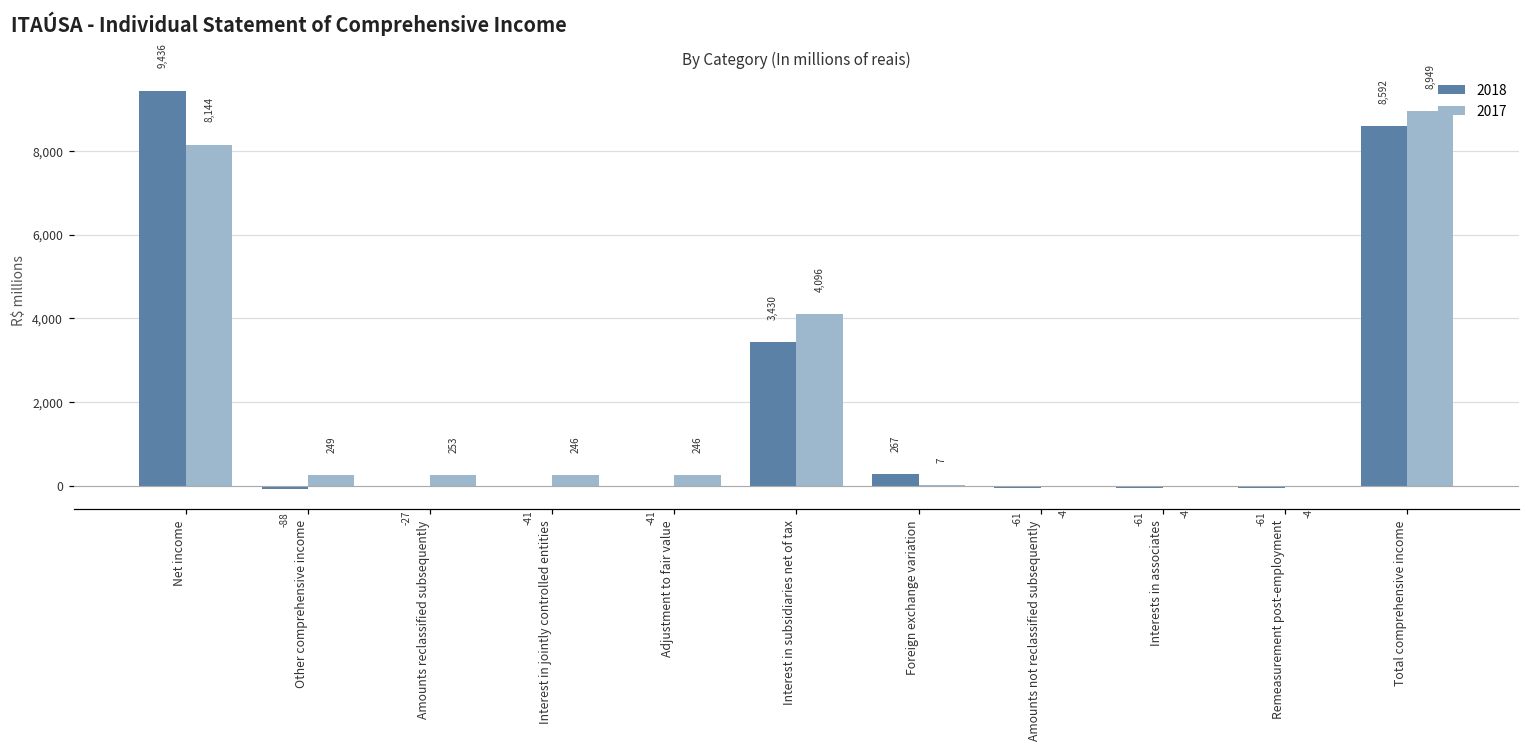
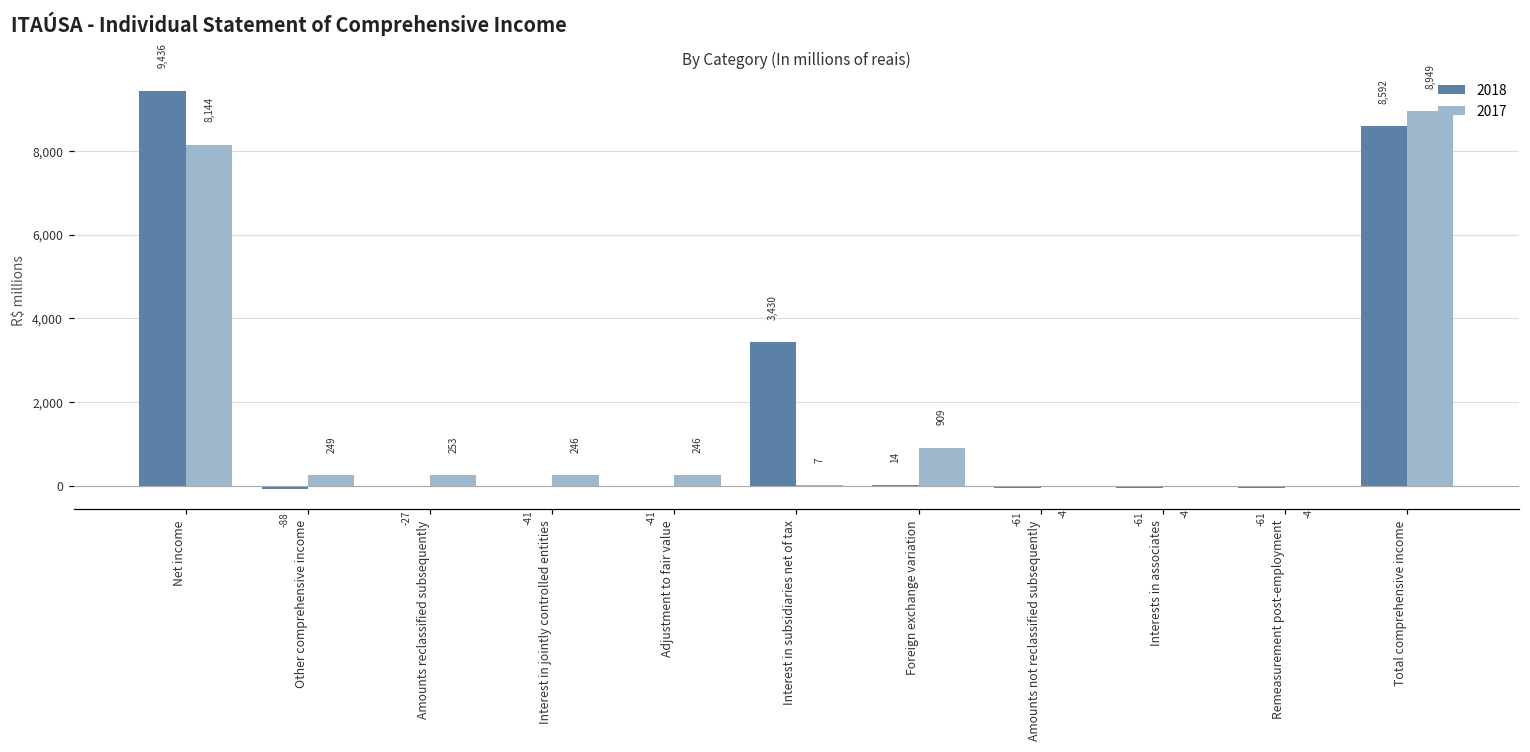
  {
    "2018": {
      "Net income": "9,436",
      "Other comprehensive income": "-88",
      "Amounts reclassified subsequently": "-27",
      "Interest in jointly controlled entities": "-41",
      "Adjustment to fair value": "-41",
      "Interest in subsidiaries net of tax": "3,430",
-     "Foreign exchange variation": "267",
+     "Foreign exchange variation": "14",
      "Amounts not reclassified subsequently": "-61",
      "Interests in associates": "-61",
      "Remeasurement post-employment": "-61",
      "Total comprehensive income": "8,592"
    },
    "2017": {
      "Net income": "8,144",
      "Other comprehensive income": "249",
      "Amounts reclassified subsequently": "253",
      "Interest in jointly controlled entities": "246",
      "Adjustment to fair value": "246",
-     "Interest in subsidiaries net of tax": "4,096",
-     "Foreign exchange variation": "7",
+     "Interest in subsidiaries net of tax": "7",
+     "Foreign exchange variation": "909",
      "Amounts not reclassified subsequently": "-4",
      "Interests in associates": "-4",
      "Remeasurement post-employment": "-4",
      "Total comprehensive income": "8,949"
    }
  }
